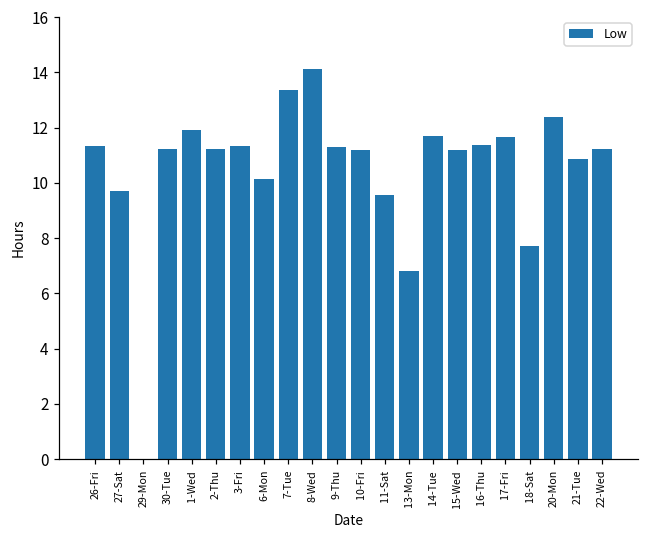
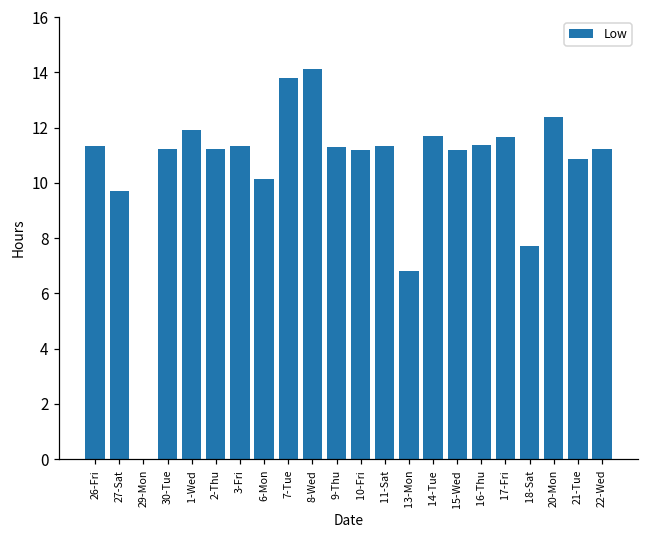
  {
    "26-Fri": 11.4,
    "27-Sat": 9.7,
    "29-Mon": 0.0,
    "30-Tue": 11.2,
    "1-Wed": 11.9,
    "2-Thu": 11.2,
    "3-Fri": 11.3,
    "6-Mon": 10.1,
-   "7-Tue": 13.4,
+   "7-Tue": 13.8,
    "8-Wed": 14.1,
    "9-Thu": 11.3,
    "10-Fri": 11.2,
-   "11-Sat": 9.6,
+   "11-Sat": 11.3,
    "13-Mon": 6.8,
    "14-Tue": 11.7,
    "15-Wed": 11.2,
    "16-Thu": 11.4,
    "17-Fri": 11.7,
    "18-Sat": 7.7,
    "20-Mon": 12.4,
    "21-Tue": 10.9,
    "22-Wed": 11.2
  }
